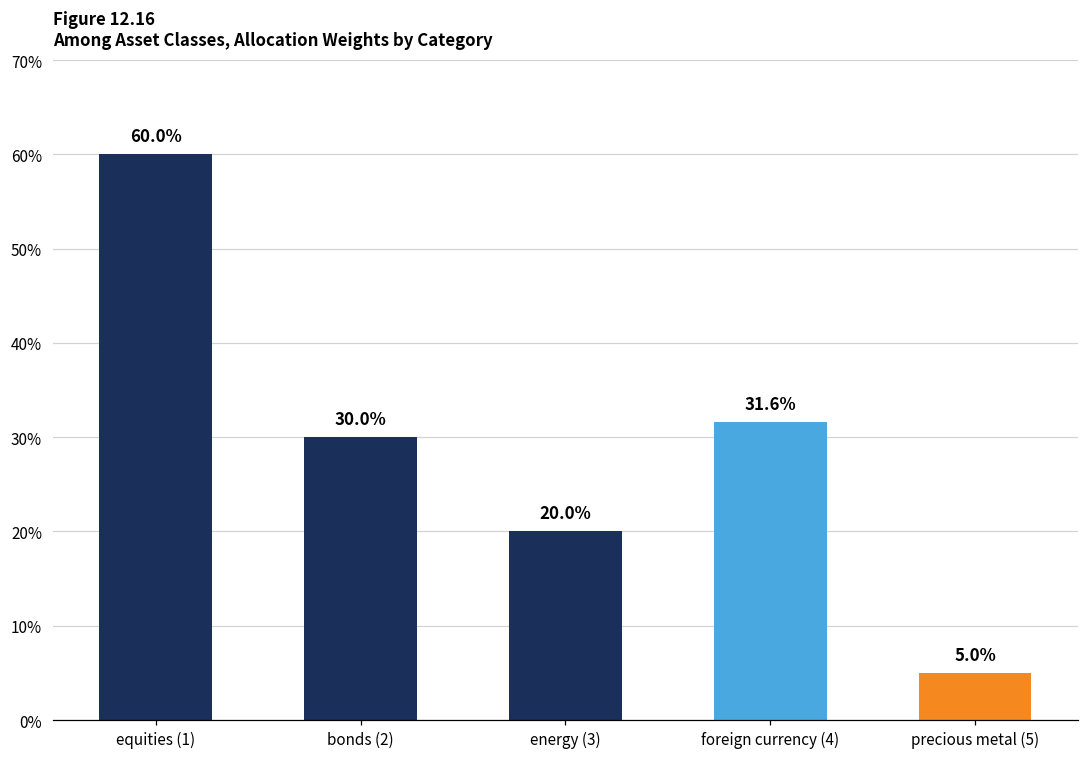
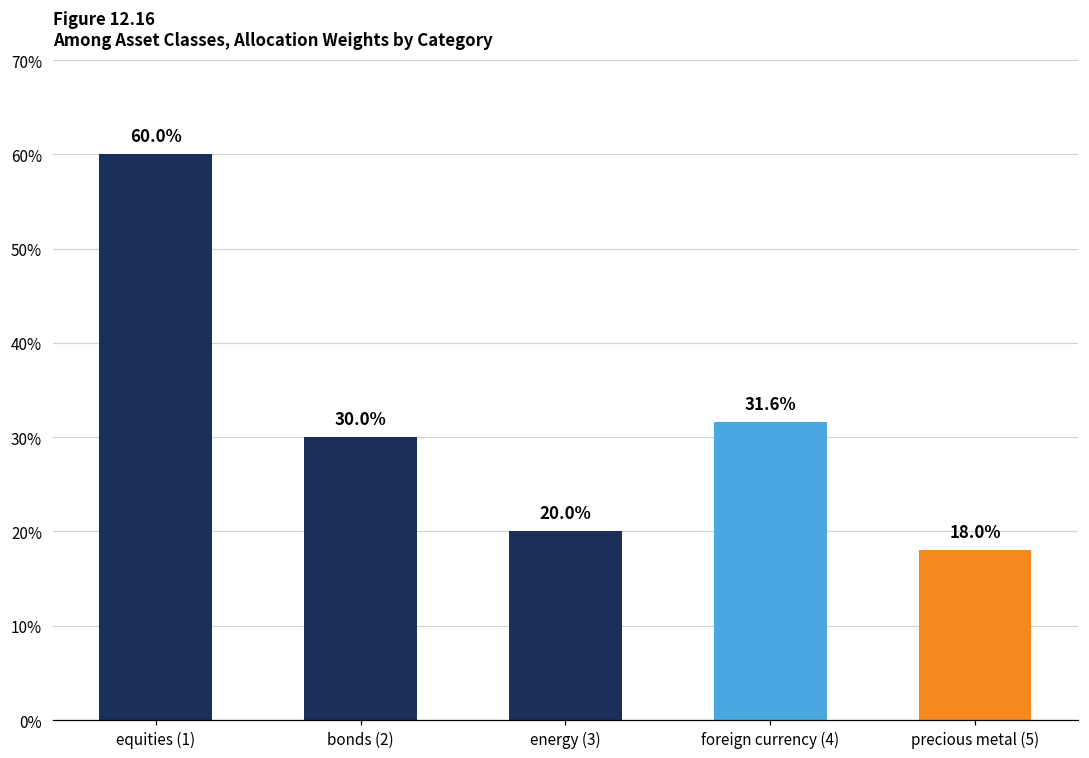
  {
    "equities (1)": "60.0%",
    "bonds (2)": "30.0%",
    "energy (3)": "20.0%",
    "foreign currency (4)": "31.6%",
-   "precious metal (5)": "5.0%"
+   "precious metal (5)": "18.0%"
  }
